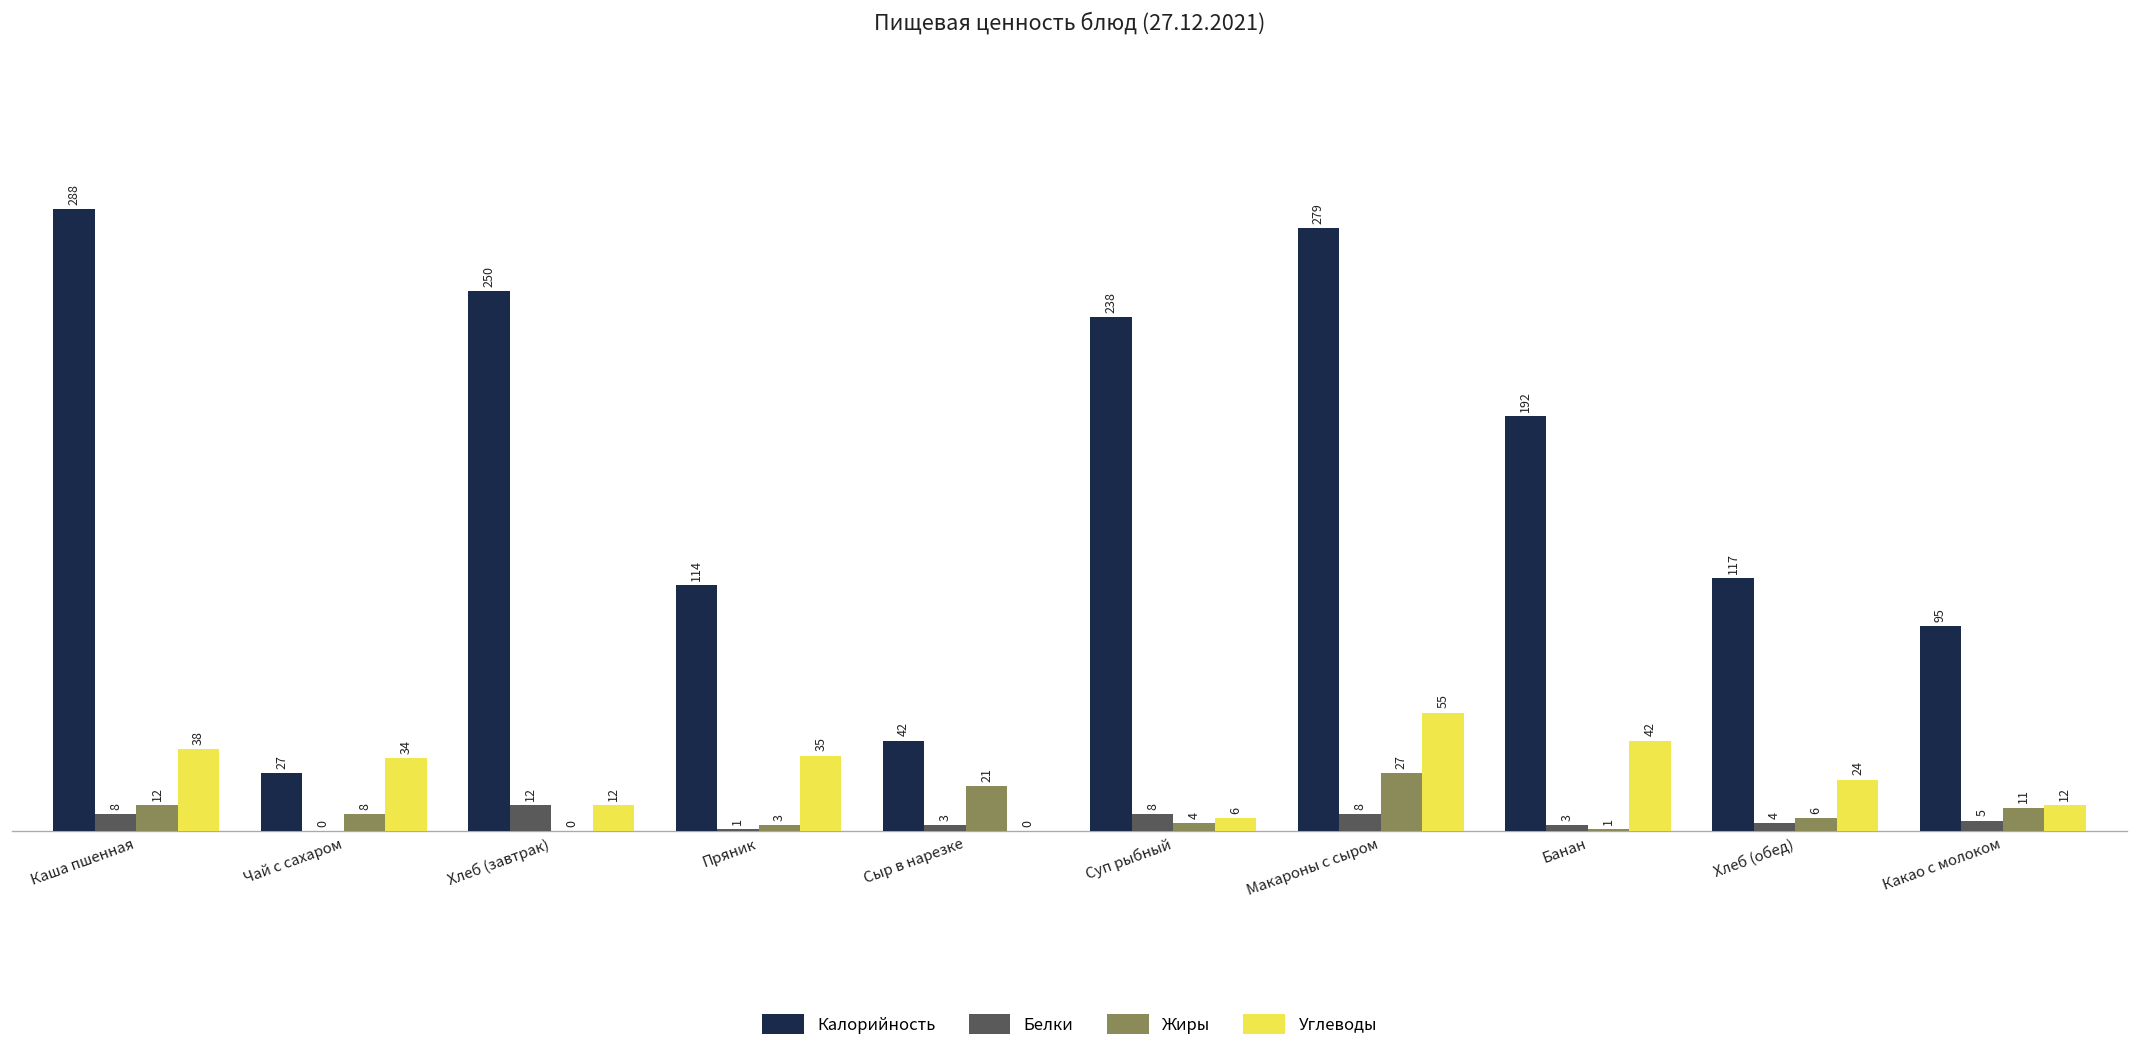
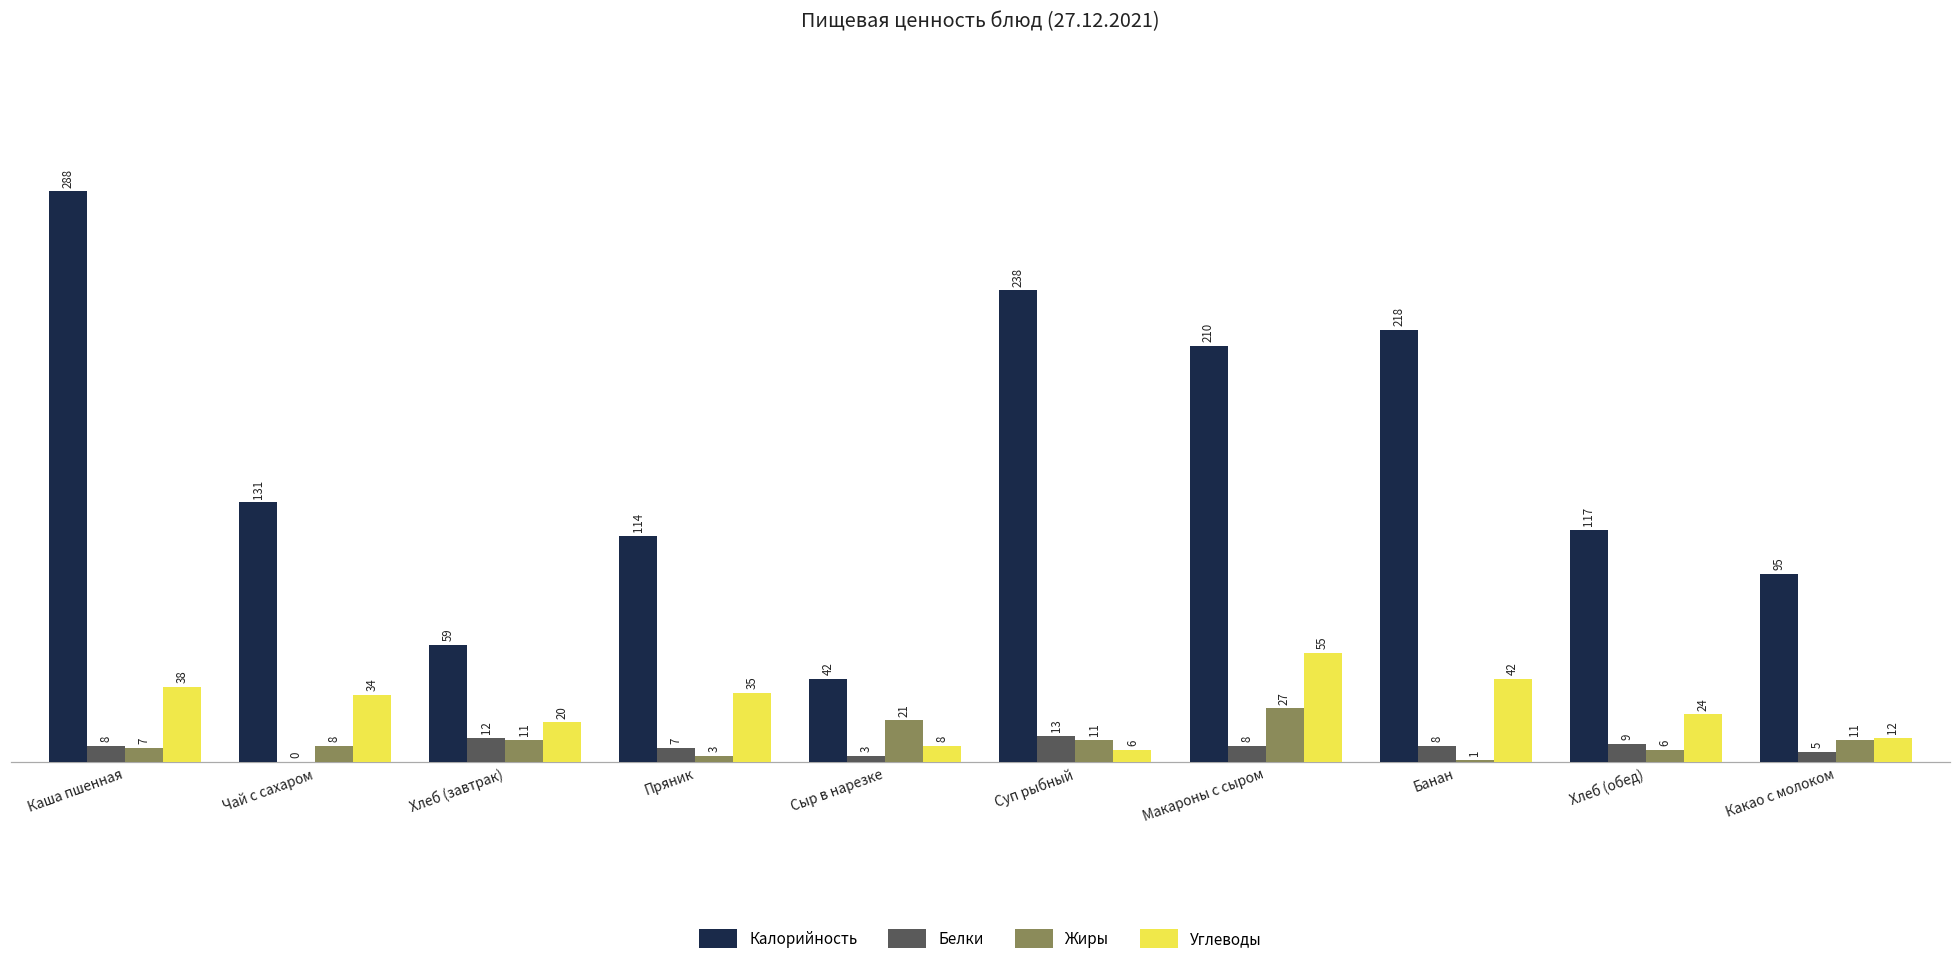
  {
    "Калорийность": {
      "Каша пшенная": 288,
-     "Чай с сахаром": 27,
-     "Хлеб (завтрак)": 250,
+     "Чай с сахаром": 131,
+     "Хлеб (завтрак)": 59,
      "Пряник": 114,
      "Сыр в нарезке": 42,
      "Суп рыбный": 238,
-     "Макароны с сыром": 279,
-     "Банан": 192,
+     "Макароны с сыром": 210,
+     "Банан": 218,
      "Хлеб (обед)": 117,
      "Какао с молоком": 95
    },
    "Белки": {
      "Каша пшенная": 8,
      "Чай с сахаром": 0,
      "Хлеб (завтрак)": 12,
-     "Пряник": 1,
+     "Пряник": 7,
      "Сыр в нарезке": 3,
-     "Суп рыбный": 8,
+     "Суп рыбный": 13,
      "Макароны с сыром": 8,
-     "Банан": 3,
-     "Хлеб (обед)": 4,
+     "Банан": 8,
+     "Хлеб (обед)": 9,
      "Какао с молоком": 5
    },
    "Жиры": {
-     "Каша пшенная": 12,
+     "Каша пшенная": 7,
      "Чай с сахаром": 8,
-     "Хлеб (завтрак)": 0,
+     "Хлеб (завтрак)": 11,
      "Пряник": 3,
      "Сыр в нарезке": 21,
-     "Суп рыбный": 4,
+     "Суп рыбный": 11,
      "Макароны с сыром": 27,
      "Банан": 1,
      "Хлеб (обед)": 6,
      "Какао с молоком": 11
    },
    "Углеводы": {
      "Каша пшенная": 38,
      "Чай с сахаром": 34,
-     "Хлеб (завтрак)": 12,
+     "Хлеб (завтрак)": 20,
      "Пряник": 35,
-     "Сыр в нарезке": 0,
+     "Сыр в нарезке": 8,
      "Суп рыбный": 6,
      "Макароны с сыром": 55,
      "Банан": 42,
      "Хлеб (обед)": 24,
      "Какао с молоком": 12
    }
  }
